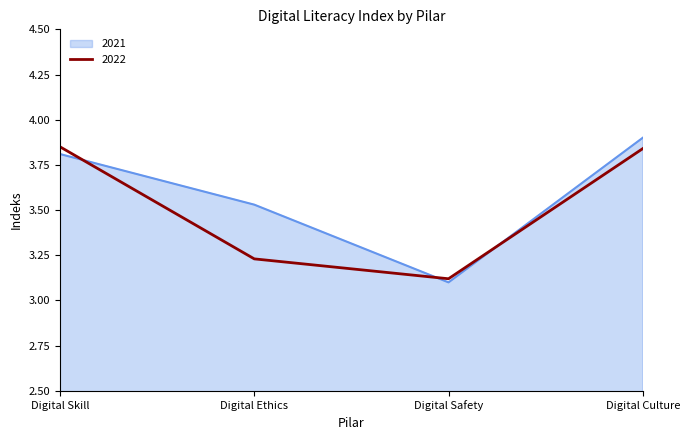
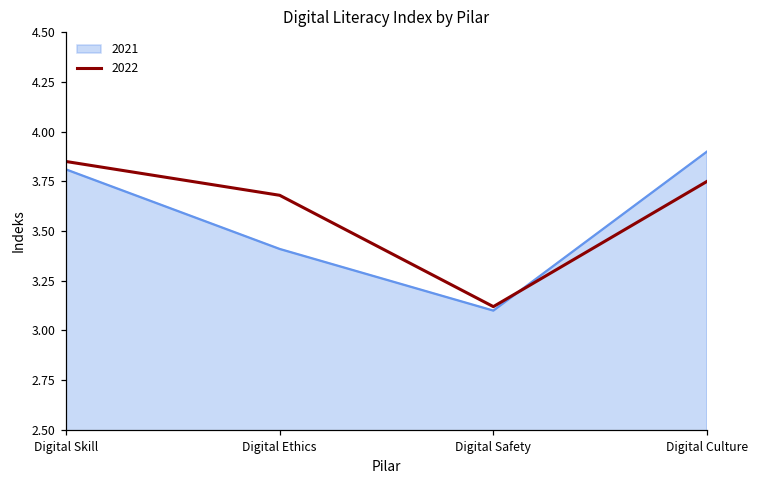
  {
    "2021": {
      "Digital Skill": 3.81,
-     "Digital Ethics": 3.53,
+     "Digital Ethics": 3.41,
      "Digital Safety": 3.10,
      "Digital Culture": 3.90
    },
    "2022": {
      "Digital Skill": 3.85,
-     "Digital Ethics": 3.23,
+     "Digital Ethics": 3.68,
      "Digital Safety": 3.12,
-     "Digital Culture": 3.84
+     "Digital Culture": 3.75
    }
  }
